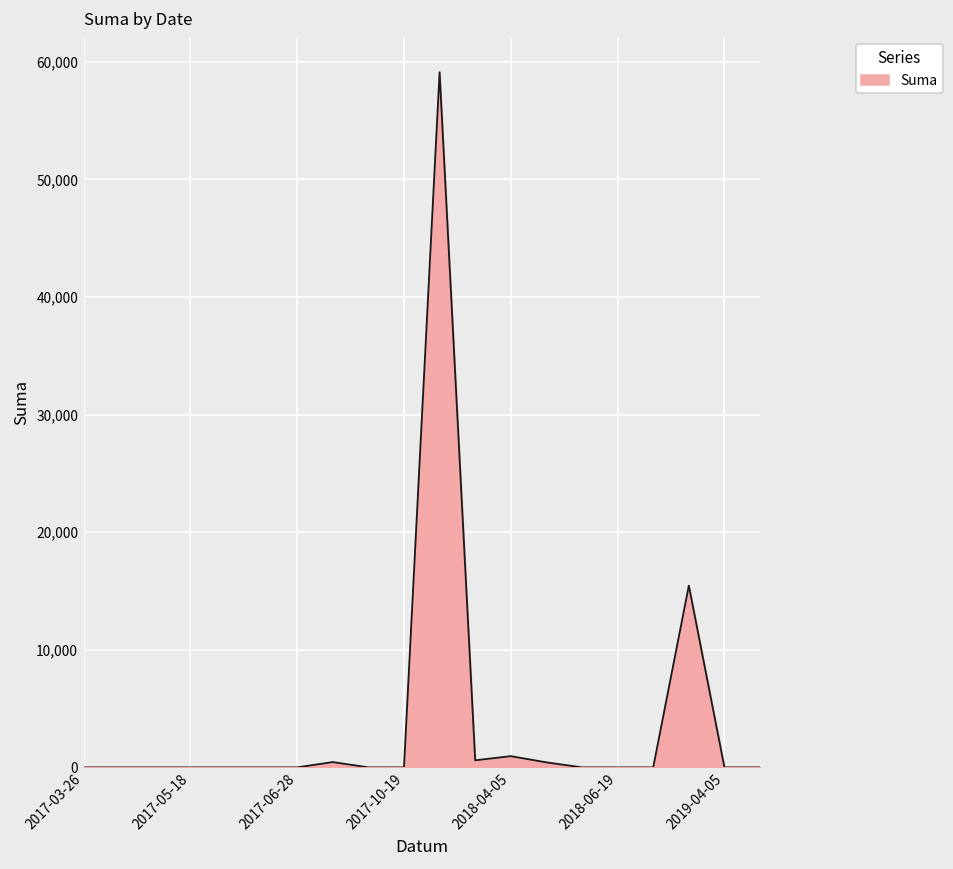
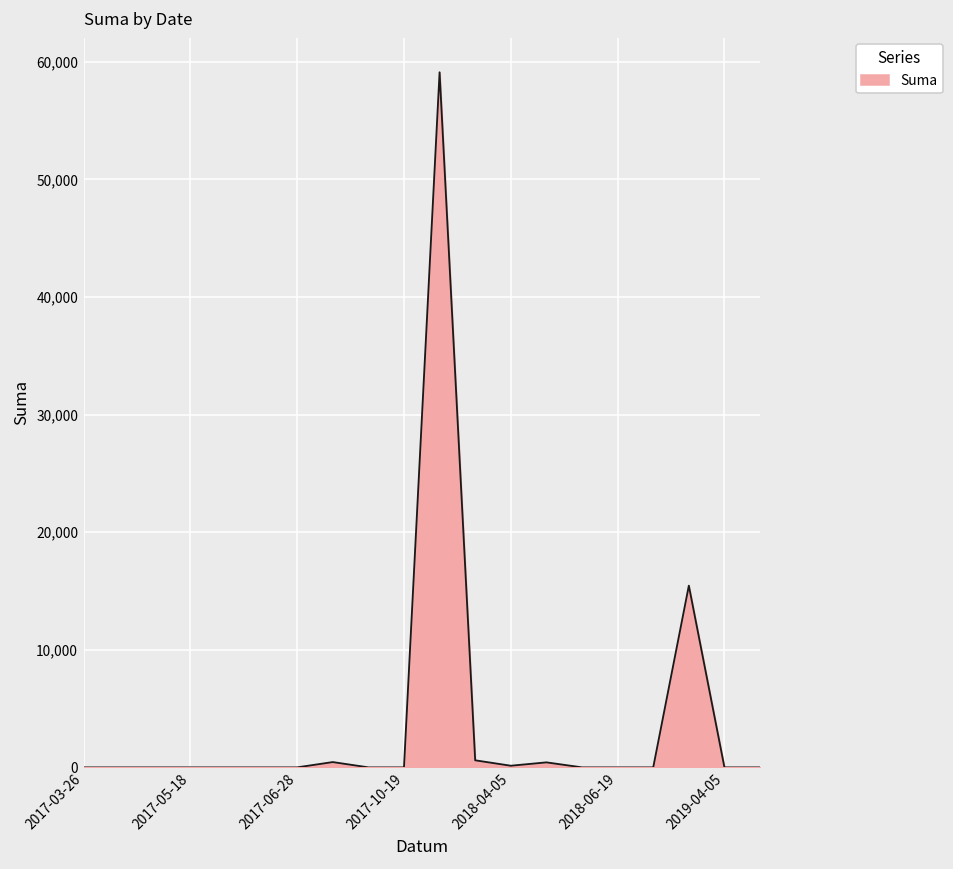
  {
    "2017-03-26": "0",
    "2017-05-18": "0",
    "2017-06-28": "0",
    "2017-10-19": "0",
-   "2018-04-05": "1,000",
+   "2018-04-05": "100",
    "2018-06-19": "0",
    "2019-04-05": "0"
  }
